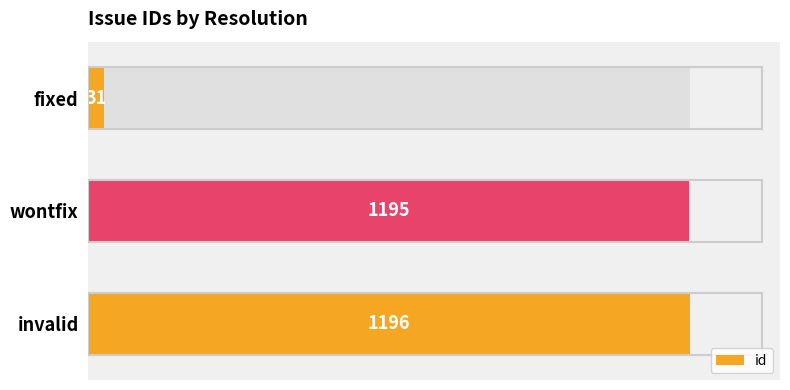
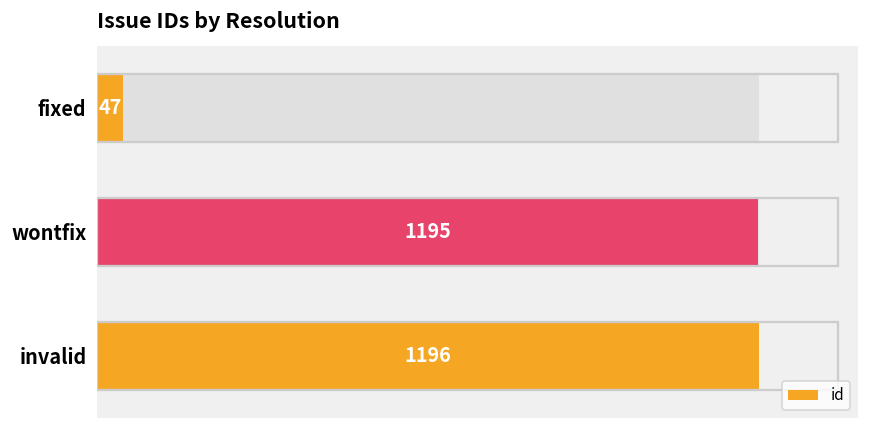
  {
    "id": {
-     "fixed": 31,
+     "fixed": 47,
      "wontfix": 1195,
      "invalid": 1196
    }
  }
